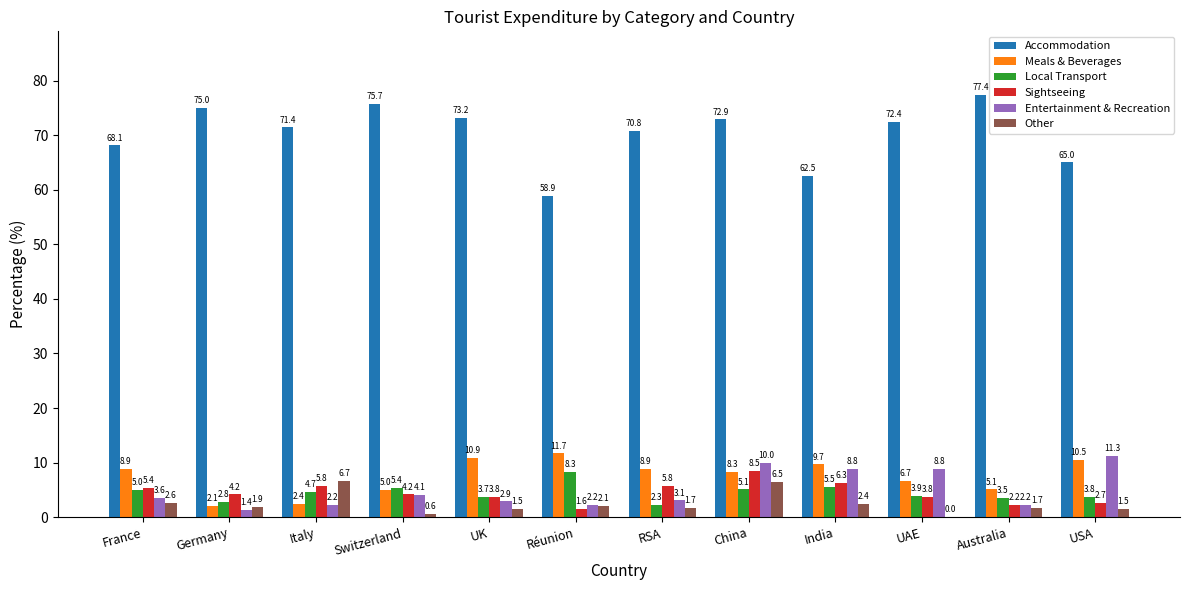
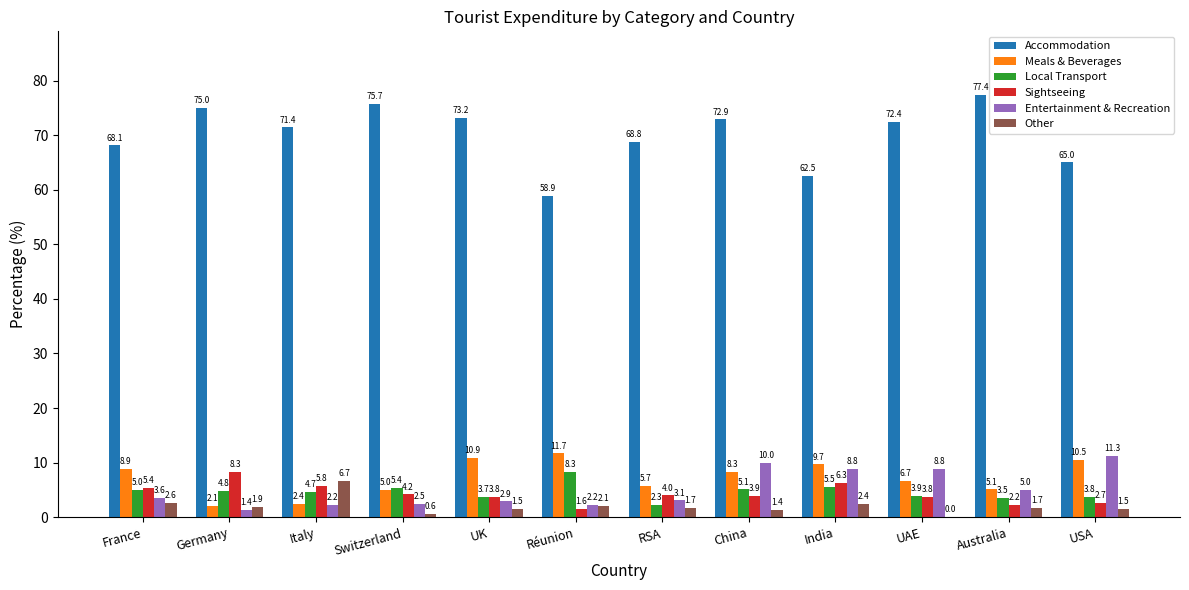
  {
    "Accommodation": {
      "France": 68.1,
      "Germany": 75.0,
      "Italy": 71.4,
      "Switzerland": 75.7,
      "UK": 73.2,
      "Réunion": 58.9,
-     "RSA": 70.8,
+     "RSA": 68.8,
      "China": 72.9,
      "India": 62.5,
      "UAE": 72.4,
      "Australia": 77.4,
      "USA": 65.0
    },
    "Meals & Beverages": {
      "France": 8.9,
      "Germany": 2.1,
      "Italy": 2.4,
      "Switzerland": 5.0,
      "UK": 10.9,
      "Réunion": 11.7,
-     "RSA": 8.9,
+     "RSA": 5.7,
      "China": 8.3,
      "India": 9.7,
      "UAE": 6.7,
      "Australia": 5.1,
      "USA": 10.5
    },
    "Local Transport": {
      "France": 5.0,
-     "Germany": 2.8,
+     "Germany": 4.8,
      "Italy": 4.7,
      "Switzerland": 5.4,
      "UK": 3.7,
      "Réunion": 8.3,
      "RSA": 2.3,
      "China": 5.1,
      "India": 5.5,
      "UAE": 3.9,
      "Australia": 3.5,
      "USA": 3.8
    },
    "Sightseeing": {
      "France": 5.4,
-     "Germany": 4.2,
+     "Germany": 8.3,
      "Italy": 5.8,
      "Switzerland": 4.2,
      "UK": 3.8,
      "Réunion": 1.6,
-     "RSA": 5.8,
-     "China": 8.5,
+     "RSA": 4.0,
+     "China": 3.9,
      "India": 6.3,
      "UAE": 3.8,
      "Australia": 2.2,
      "USA": 2.7
    },
    "Entertainment & Recreation": {
      "France": 3.6,
      "Germany": 1.4,
      "Italy": 2.2,
-     "Switzerland": 4.1,
+     "Switzerland": 2.5,
      "UK": 2.9,
      "Réunion": 2.2,
      "RSA": 3.1,
      "China": 10.0,
      "India": 8.8,
      "UAE": 8.8,
-     "Australia": 2.2,
+     "Australia": 5.0,
      "USA": 11.3
    },
    "Other": {
      "France": 2.6,
      "Germany": 1.9,
      "Italy": 6.7,
      "Switzerland": 0.6,
      "UK": 1.5,
      "Réunion": 2.1,
      "RSA": 1.7,
-     "China": 6.5,
+     "China": 1.4,
      "India": 2.4,
      "UAE": 0.0,
      "Australia": 1.7,
      "USA": 1.5
    }
  }
